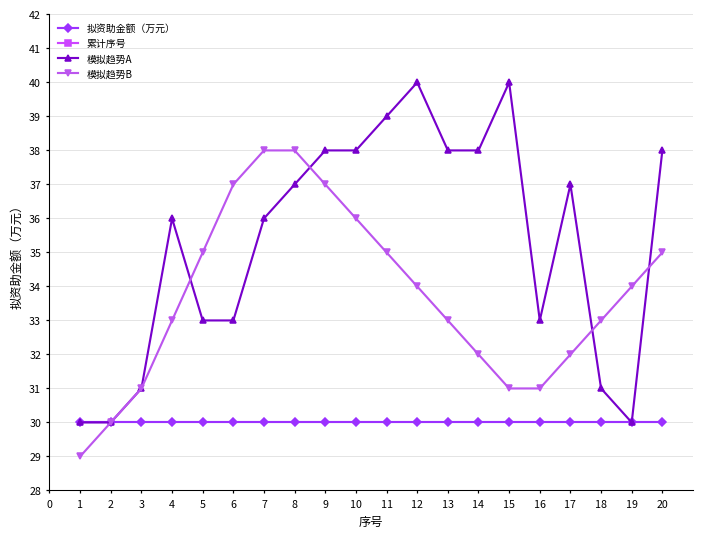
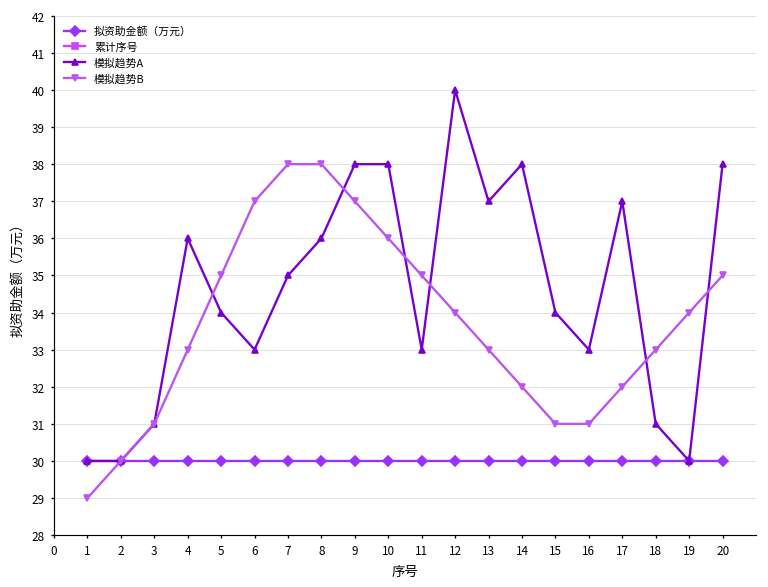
  {
    "模拟趋势A": {
      "4": 36,
-     "5": 33,
+     "5": 34,
      "6": 33,
-     "7": 36,
-     "8": 37,
+     "7": 35,
+     "8": 36,
      "9": 38,
      "10": 38,
-     "11": 39,
+     "11": 33,
      "12": 40,
-     "13": 38,
+     "13": 37,
      "14": 38,
-     "15": 40,
+     "15": 34,
      "16": 33,
      "17": 37,
      "18": 31,
      "20": 38
    }
  }
